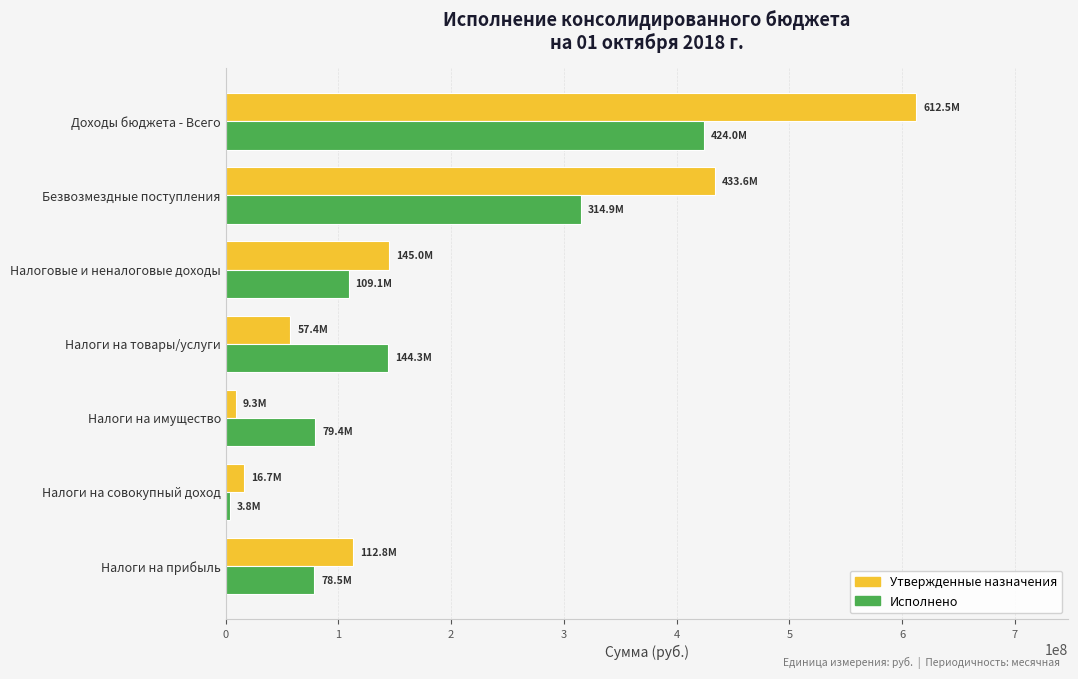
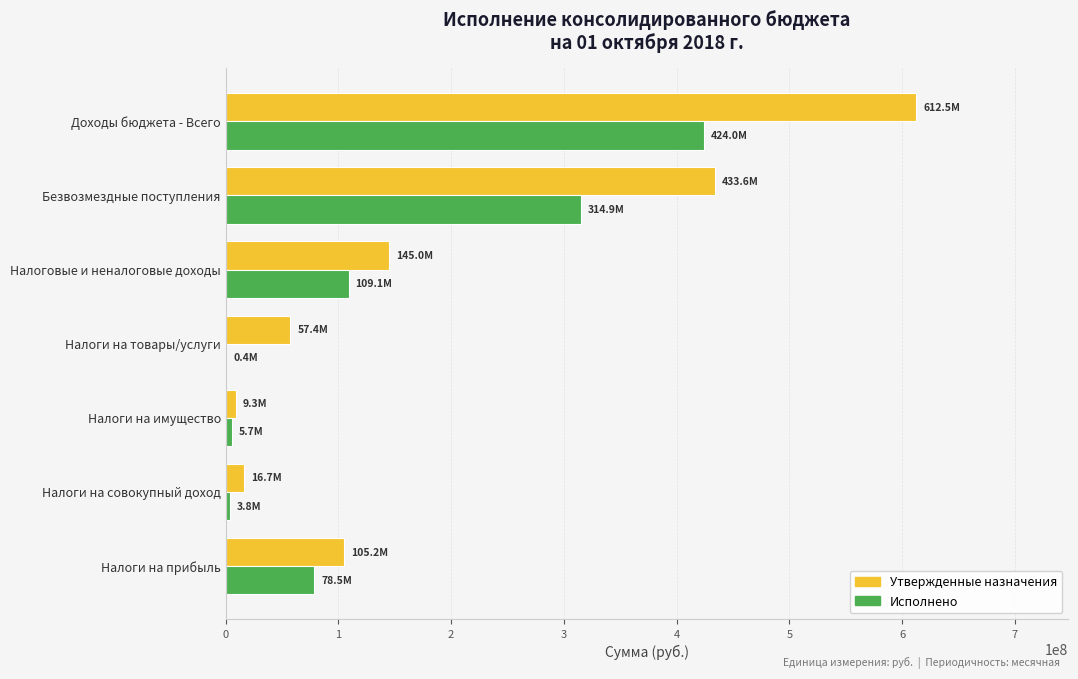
  {
    "Утвержденные назначения": {
      "Доходы бюджета - Всего": "612.5M",
      "Безвозмездные поступления": "433.6M",
      "Налоговые и неналоговые доходы": "145.0M",
      "Налоги на товары/услуги": "57.4M",
      "Налоги на имущество": "9.3M",
      "Налоги на совокупный доход": "16.7M",
-     "Налоги на прибыль": "112.8M"
+     "Налоги на прибыль": "105.2M"
    },
    "Исполнено": {
      "Доходы бюджета - Всего": "424.0M",
      "Безвозмездные поступления": "314.9M",
      "Налоговые и неналоговые доходы": "109.1M",
-     "Налоги на товары/услуги": "144.3M",
-     "Налоги на имущество": "79.4M",
+     "Налоги на товары/услуги": "0.4M",
+     "Налоги на имущество": "5.7M",
      "Налоги на совокупный доход": "3.8M",
      "Налоги на прибыль": "78.5M"
    }
  }
